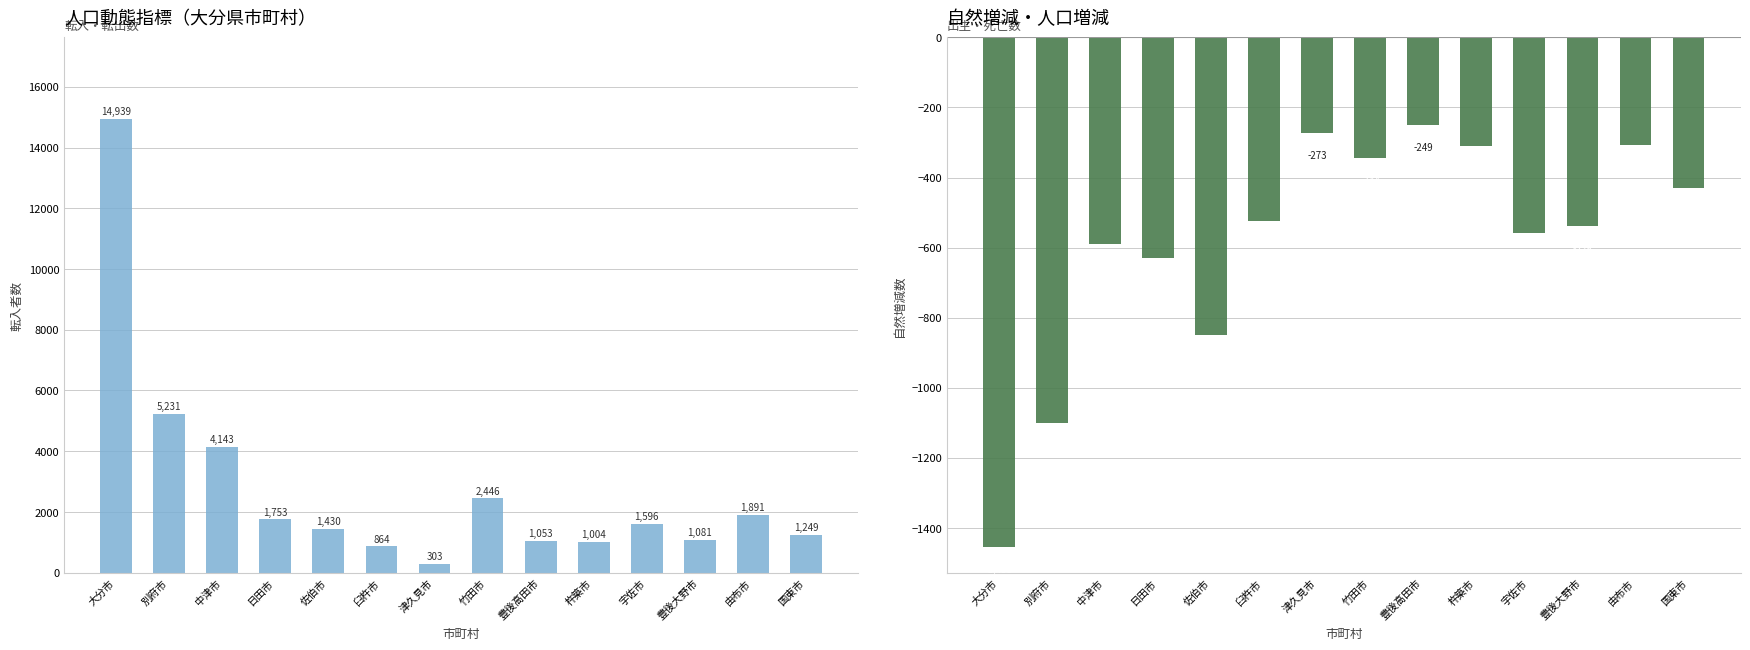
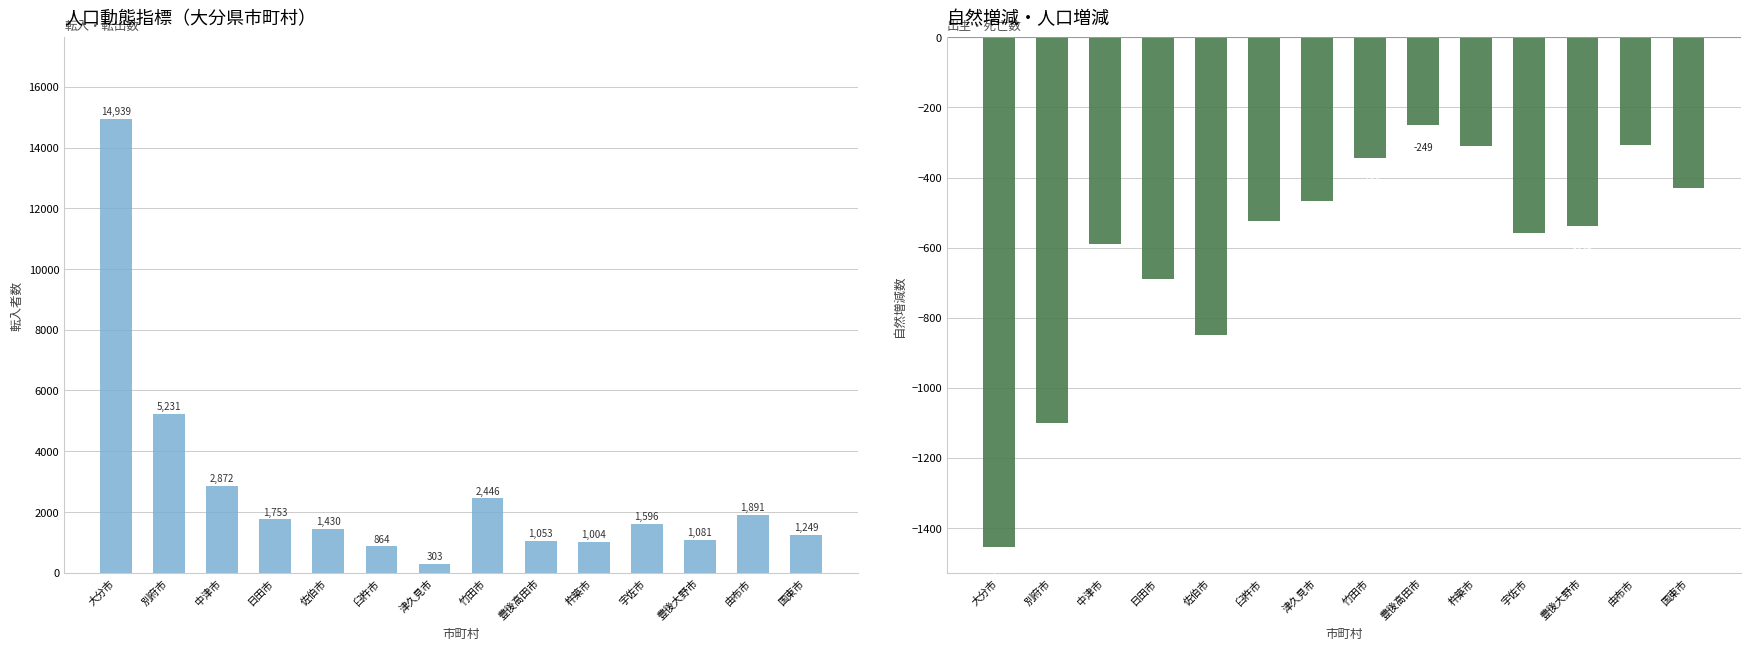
  {
    "人口動態指標（大分県市町村）": {
      "大分市": "14,939",
      "別府市": "5,231",
-     "中津市": "4,143",
+     "中津市": "2,872",
      "日田市": "1,753",
      "佐伯市": "1,430",
      "臼杵市": "864",
      "津久見市": "303",
      "竹田市": "2,446",
      "豊後高田市": "1,053",
      "杵築市": "1,004",
      "宇佐市": "1,596",
      "豊後大野市": "1,081",
      "由布市": "1,891",
      "国東市": "1,249"
    },
    "自然増減・人口増減": {
      "大分市": "-1460",
      "別府市": "-1100",
      "中津市": "-590",
-     "日田市": "-630",
+     "日田市": "-690",
      "佐伯市": "-850",
      "臼杵市": "-530",
-     "津久見市": "-270",
+     "津久見市": "-470",
      "竹田市": "-340",
      "杵築市": "-310",
      "宇佐市": "-560",
      "豊後大野市": "-540",
      "由布市": "-310",
      "国東市": "-430"
    }
  }
